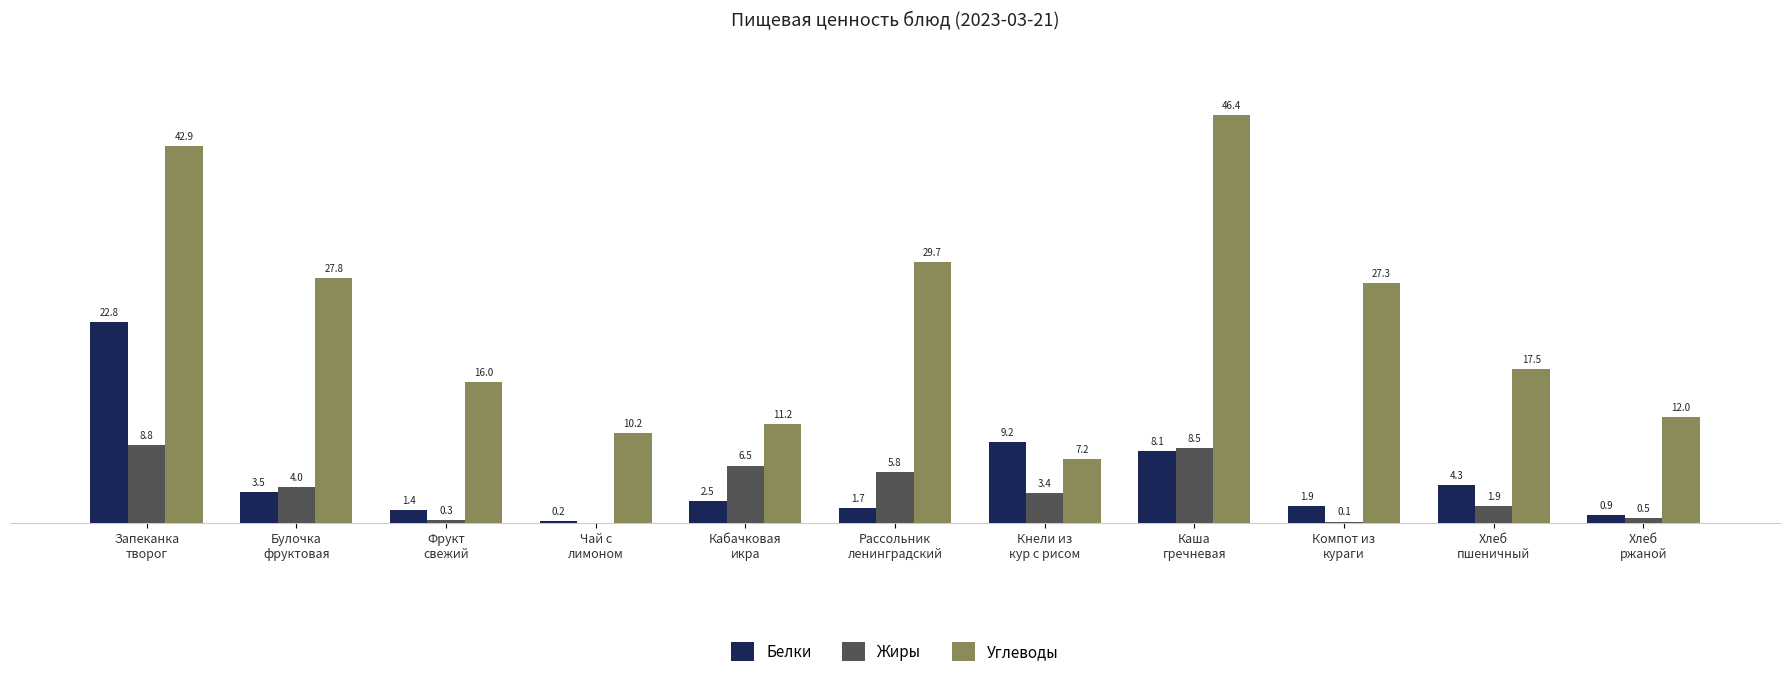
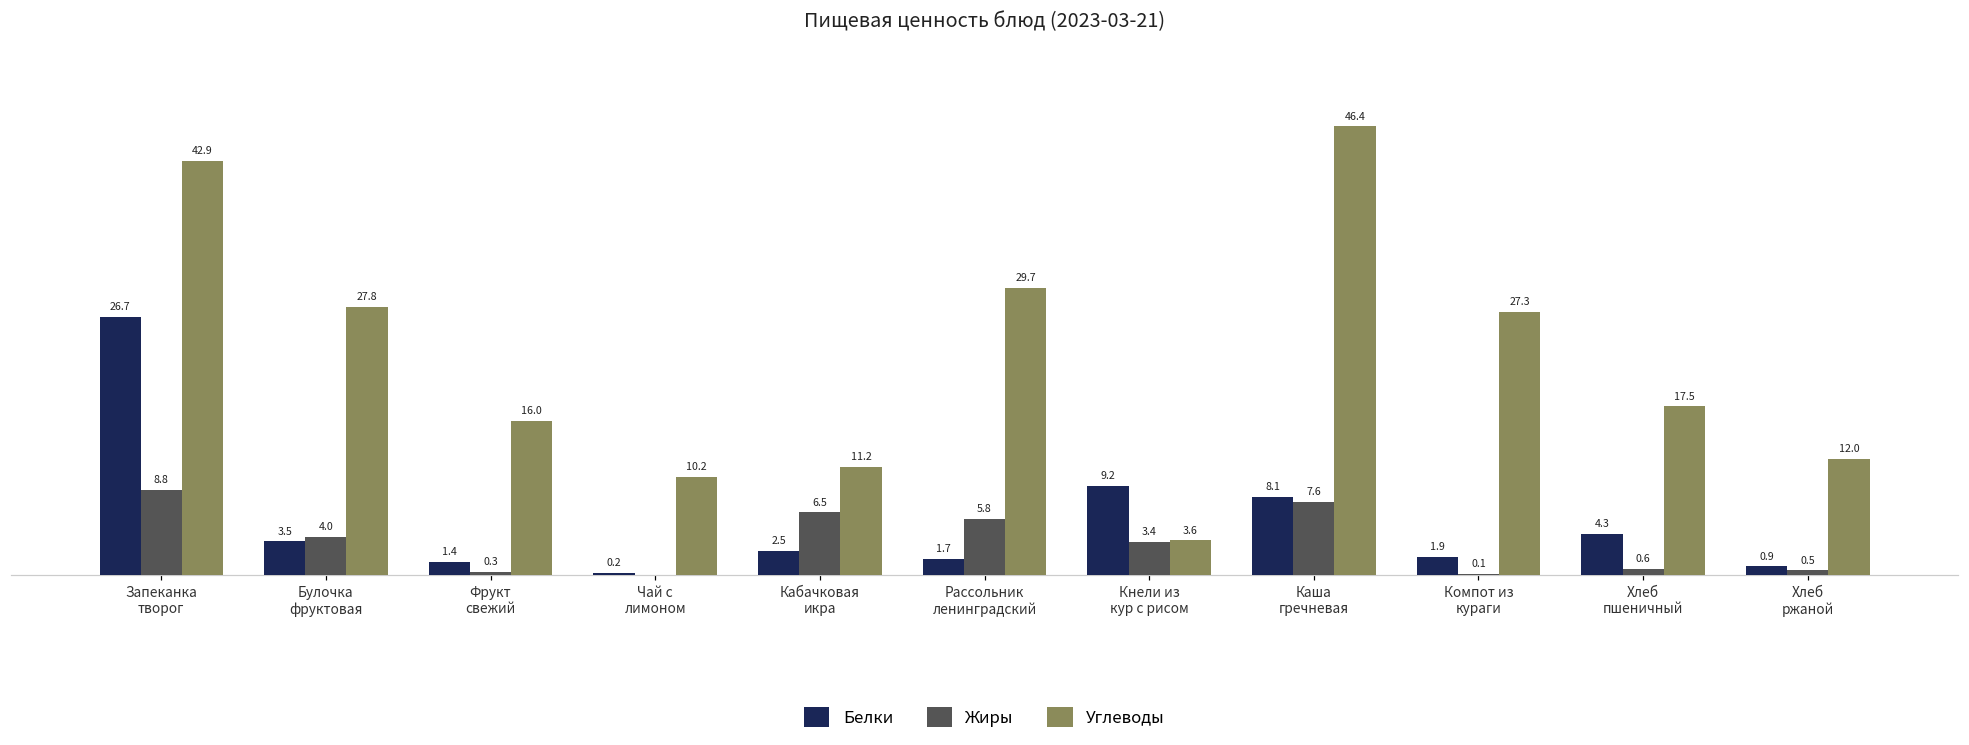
  {
    "Белки": {
-     "Запеканка творог": 22.8,
+     "Запеканка творог": 26.7,
      "Булочка фруктовая": 3.5,
      "Фрукт свежий": 1.4,
      "Чай с лимоном": 0.2,
      "Кабачковая икра": 2.5,
      "Рассольник ленинградский": 1.7,
      "Кнели из кур с рисом": 9.2,
      "Каша гречневая": 8.1,
      "Компот из кураги": 1.9,
      "Хлеб пшеничный": 4.3,
      "Хлеб ржаной": 0.9
    },
    "Жиры": {
      "Запеканка творог": 8.8,
      "Булочка фруктовая": 4.0,
      "Фрукт свежий": 0.3,
      "Кабачковая икра": 6.5,
      "Рассольник ленинградский": 5.8,
      "Кнели из кур с рисом": 3.4,
-     "Каша гречневая": 8.5,
+     "Каша гречневая": 7.6,
      "Компот из кураги": 0.1,
-     "Хлеб пшеничный": 1.9,
+     "Хлеб пшеничный": 0.6,
      "Хлеб ржаной": 0.5
    },
    "Углеводы": {
      "Запеканка творог": 42.9,
      "Булочка фруктовая": 27.8,
      "Фрукт свежий": 16.0,
      "Чай с лимоном": 10.2,
      "Кабачковая икра": 11.2,
      "Рассольник ленинградский": 29.7,
-     "Кнели из кур с рисом": 7.2,
+     "Кнели из кур с рисом": 3.6,
      "Каша гречневая": 46.4,
      "Компот из кураги": 27.3,
      "Хлеб пшеничный": 17.5,
      "Хлеб ржаной": 12.0
    }
  }
